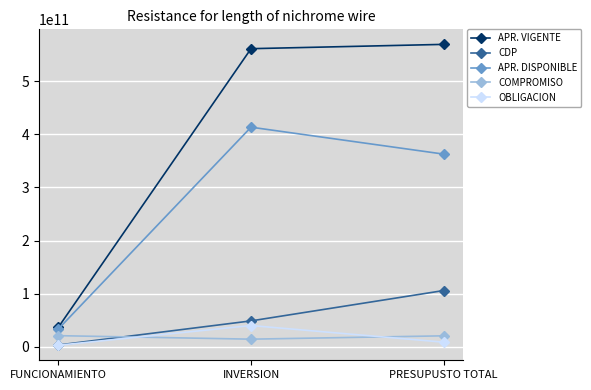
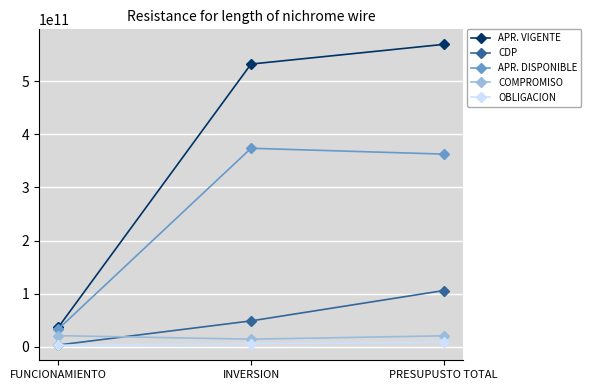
  {
    "APR. VIGENTE": {
-     "INVERSION": 560000000000,
+     "INVERSION": 530000000000,
      "PRESUPUSTO TOTAL": 570000000000
    },
    "CDP": {
      "INVERSION": 50000000000,
      "PRESUPUSTO TOTAL": 110000000000
    },
    "APR. DISPONIBLE": {
-     "INVERSION": 410000000000,
+     "INVERSION": 370000000000,
      "PRESUPUSTO TOTAL": 360000000000
    },
    "COMPROMISO": {
      "FUNCIONAMIENTO": 20000000000,
      "INVERSION": 10000000000,
      "PRESUPUSTO TOTAL": 20000000000
    },
    "OBLIGACION": {
-     "INVERSION": 40000000000,
+     "INVERSION": 10000000000,
      "PRESUPUSTO TOTAL": 10000000000
    }
  }
